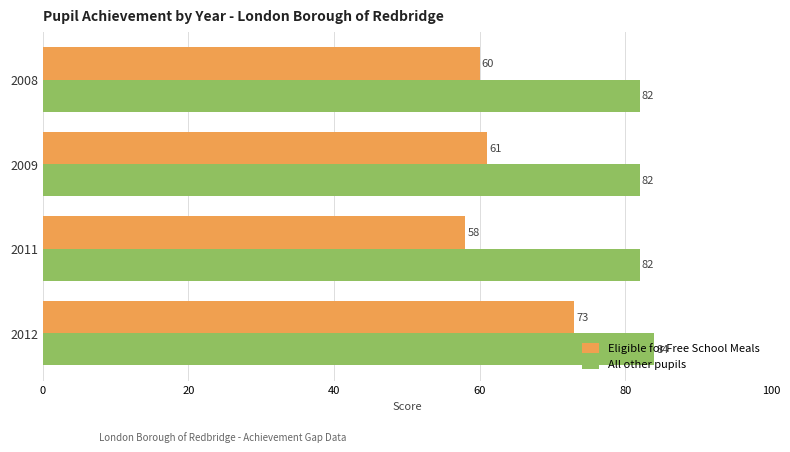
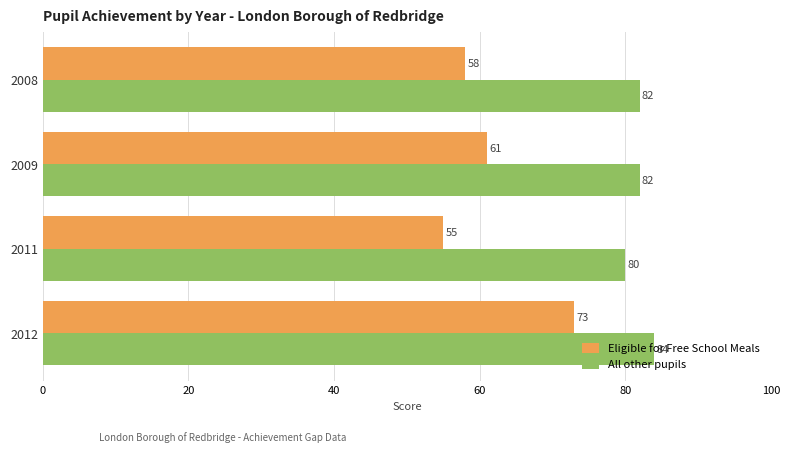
  {
    "Eligible for Free School Meals": {
-     "2008": 60,
+     "2008": 58,
      "2009": 61,
-     "2011": 58,
+     "2011": 55,
      "2012": 73
    },
    "All other pupils": {
      "2008": 82,
      "2009": 82,
-     "2011": 82,
+     "2011": 80,
      "2012": 84
    }
  }
